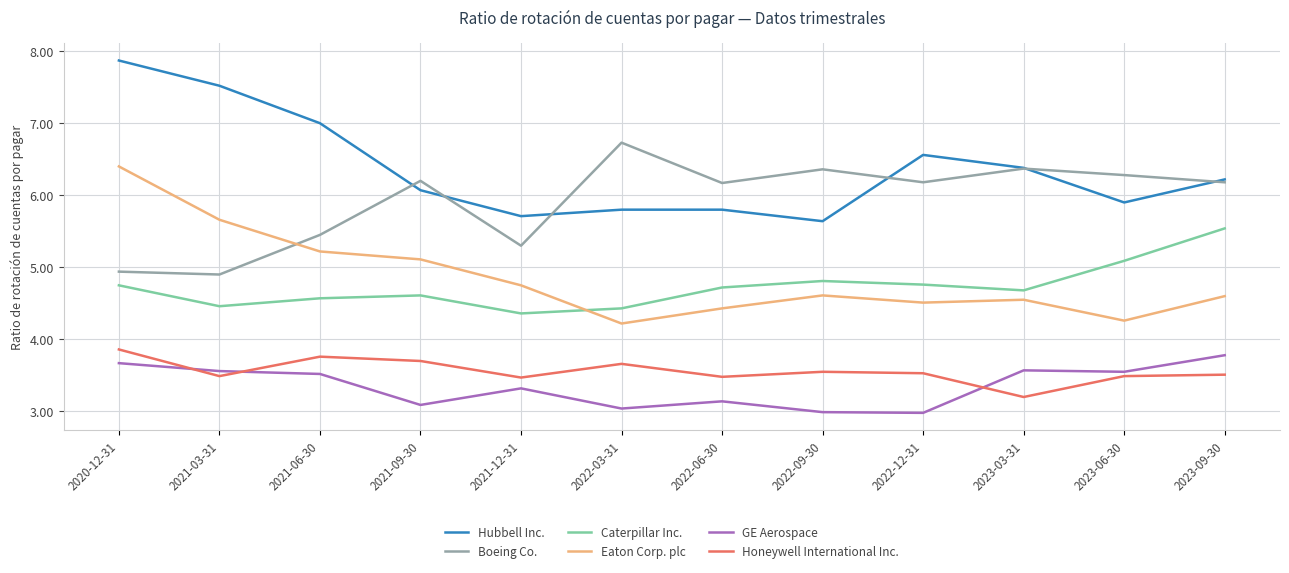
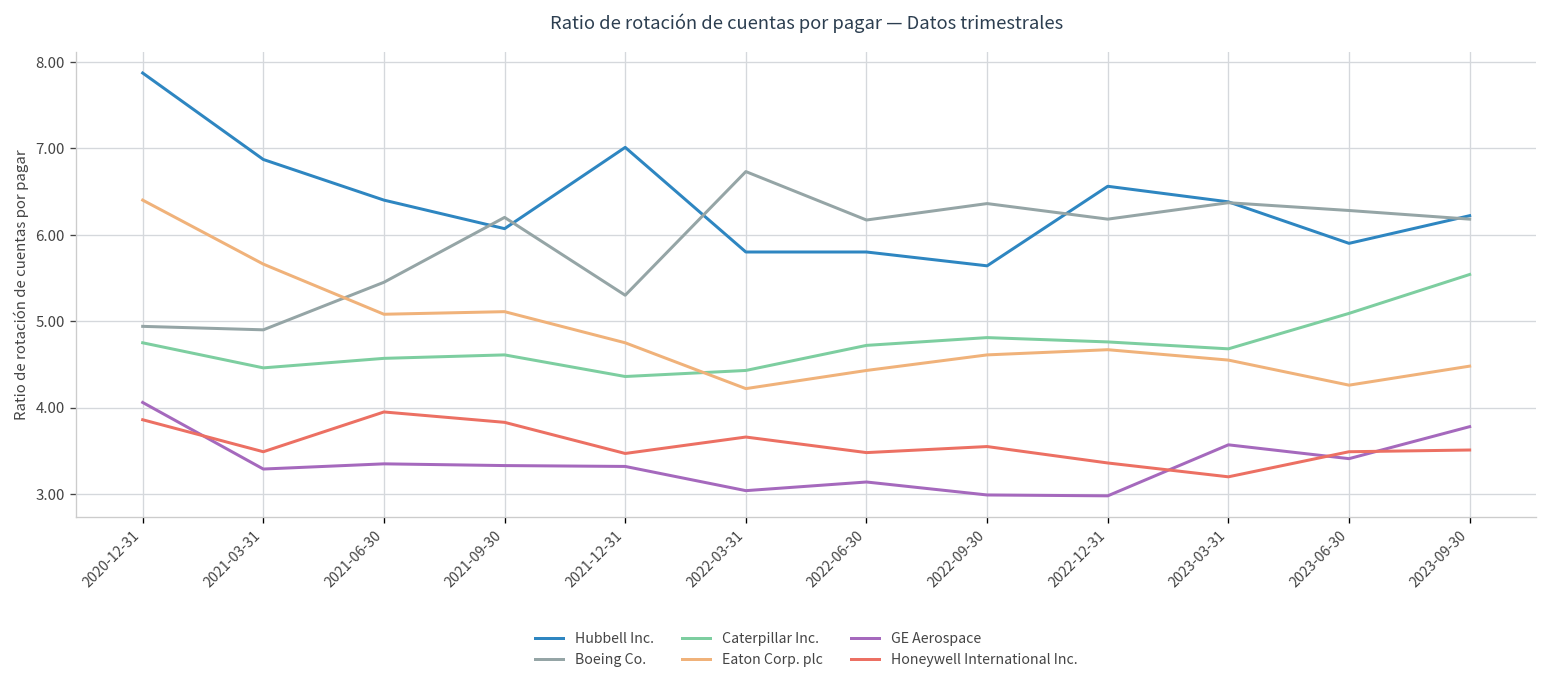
  {
    "Hubbell Inc.": {
      "2020-12-31": 7.9,
-     "2021-03-31": 7.5,
-     "2021-06-30": 7.0,
+     "2021-03-31": 6.9,
+     "2021-06-30": 6.4,
      "2021-09-30": 6.1,
-     "2021-12-31": 5.7,
+     "2021-12-31": 7.0,
      "2022-03-31": 5.8,
      "2022-06-30": 5.8,
      "2022-09-30": 5.6,
      "2022-12-31": 6.6,
      "2023-06-30": 5.9,
      "2023-09-30": 6.2
    },
    "Eaton Corp. plc": {
      "2020-12-31": 6.4,
      "2021-03-31": 5.7,
-     "2021-06-30": 5.2,
+     "2021-06-30": 5.1,
      "2021-09-30": 5.1,
      "2021-12-31": 4.8,
      "2022-03-31": 4.2,
      "2022-06-30": 4.4,
      "2022-09-30": 4.6,
-     "2022-12-31": 4.5,
+     "2022-12-31": 4.7,
      "2023-03-31": 4.6,
      "2023-06-30": 4.3,
-     "2023-09-30": 4.6
+     "2023-09-30": 4.5
    },
    "GE Aerospace": {
-     "2020-12-31": 3.7,
-     "2021-03-31": 3.6,
-     "2021-06-30": 3.5,
-     "2021-09-30": 3.1,
+     "2020-12-31": 4.1,
+     "2021-03-31": 3.3,
+     "2021-06-30": 3.4,
+     "2021-09-30": 3.3,
      "2021-12-31": 3.3,
      "2022-03-31": 3.0,
      "2022-06-30": 3.1,
      "2022-09-30": 3.0,
      "2022-12-31": 3.0,
      "2023-03-31": 3.6,
-     "2023-06-30": 3.6,
+     "2023-06-30": 3.4,
      "2023-09-30": 3.8
    },
    "Honeywell International Inc.": {
      "2020-12-31": 3.9,
      "2021-03-31": 3.5,
-     "2021-06-30": 3.8,
-     "2021-09-30": 3.7,
+     "2021-06-30": 4.0,
+     "2021-09-30": 3.8,
      "2021-12-31": 3.5,
      "2022-03-31": 3.7,
      "2022-06-30": 3.5,
      "2022-09-30": 3.6,
-     "2022-12-31": 3.5,
+     "2022-12-31": 3.4,
      "2023-03-31": 3.2,
      "2023-06-30": 3.5,
      "2023-09-30": 3.5
    }
  }
